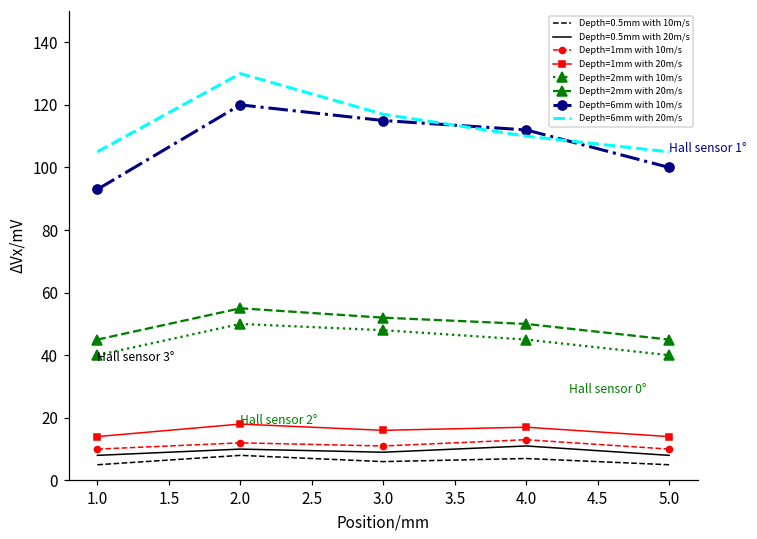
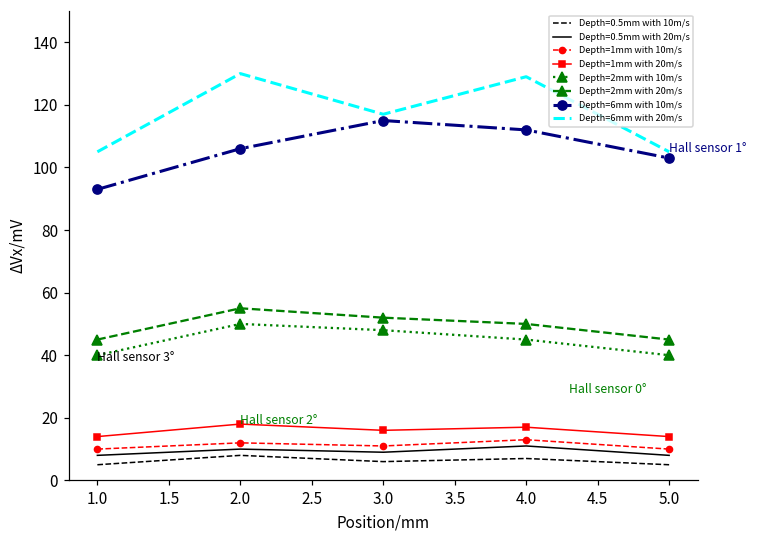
  {
    "Depth=6mm with 10m/s": {
      "1.0": 93,
-     "2.0": 120,
+     "2.0": 106,
      "3.0": 115,
      "4.0": 112,
-     "5.0": 100
+     "5.0": 103
    },
    "Depth=6mm with 20m/s": {
      "1.0": 105,
      "2.0": 130,
      "3.0": 117,
-     "4.0": 110
+     "4.0": 129
    }
  }
